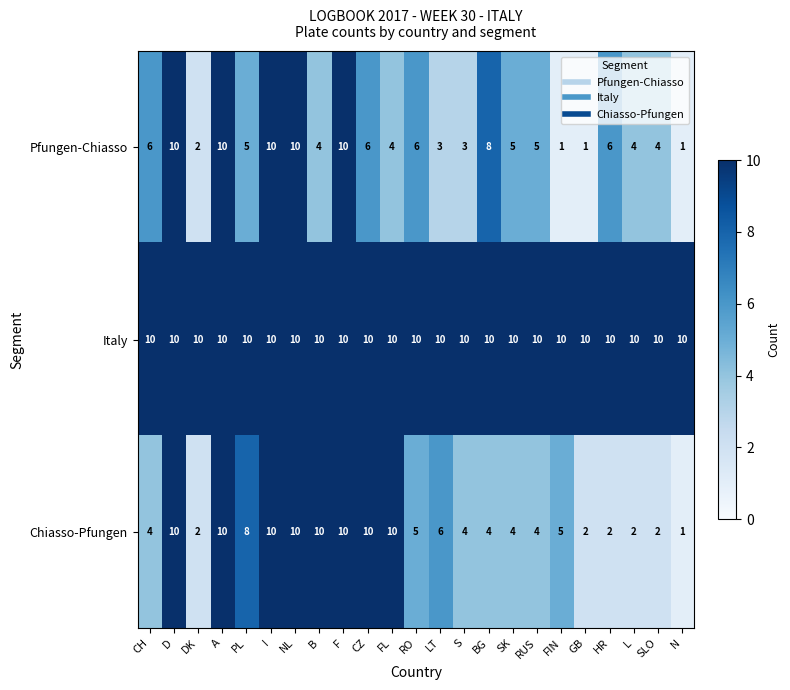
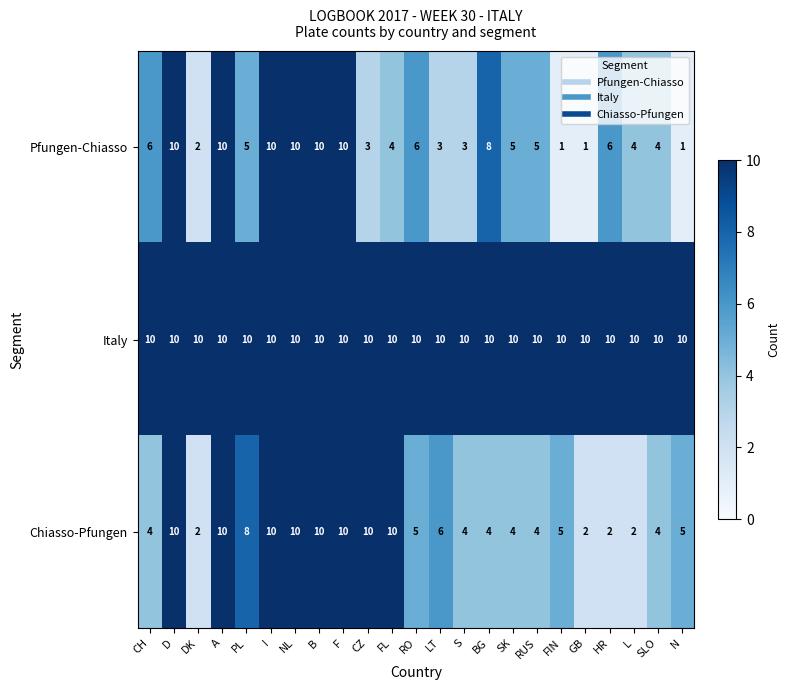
  {
    "Pfungen-Chiasso": {
      "CH": 6,
      "D": 10,
      "DK": 2,
      "A": 10,
      "PL": 5,
      "I": 10,
      "NL": 10,
-     "B": 4,
+     "B": 10,
      "F": 10,
-     "CZ": 6,
+     "CZ": 3,
      "FL": 4,
      "RO": 6,
      "LT": 3,
      "S": 3,
      "BG": 8,
      "SK": 5,
      "RUS": 5,
      "FIN": 1,
      "GB": 1,
      "HR": 6,
      "L": 4,
      "SLO": 4,
      "N": 1
    },
    "Italy": {
      "CH": 10,
      "D": 10,
      "DK": 10,
      "A": 10,
      "PL": 10,
      "I": 10,
      "NL": 10,
      "B": 10,
      "F": 10,
      "CZ": 10,
      "FL": 10,
      "RO": 10,
      "LT": 10,
      "S": 10,
      "BG": 10,
      "SK": 10,
      "RUS": 10,
      "FIN": 10,
      "GB": 10,
      "HR": 10,
      "L": 10,
      "SLO": 10,
      "N": 10
    },
    "Chiasso-Pfungen": {
      "CH": 4,
      "D": 10,
      "DK": 2,
      "A": 10,
      "PL": 8,
      "I": 10,
      "NL": 10,
      "B": 10,
      "F": 10,
      "CZ": 10,
      "FL": 10,
      "RO": 5,
      "LT": 6,
      "S": 4,
      "BG": 4,
      "SK": 4,
      "RUS": 4,
      "FIN": 5,
      "GB": 2,
      "HR": 2,
      "L": 2,
-     "SLO": 2,
-     "N": 1
+     "SLO": 4,
+     "N": 5
    }
  }
